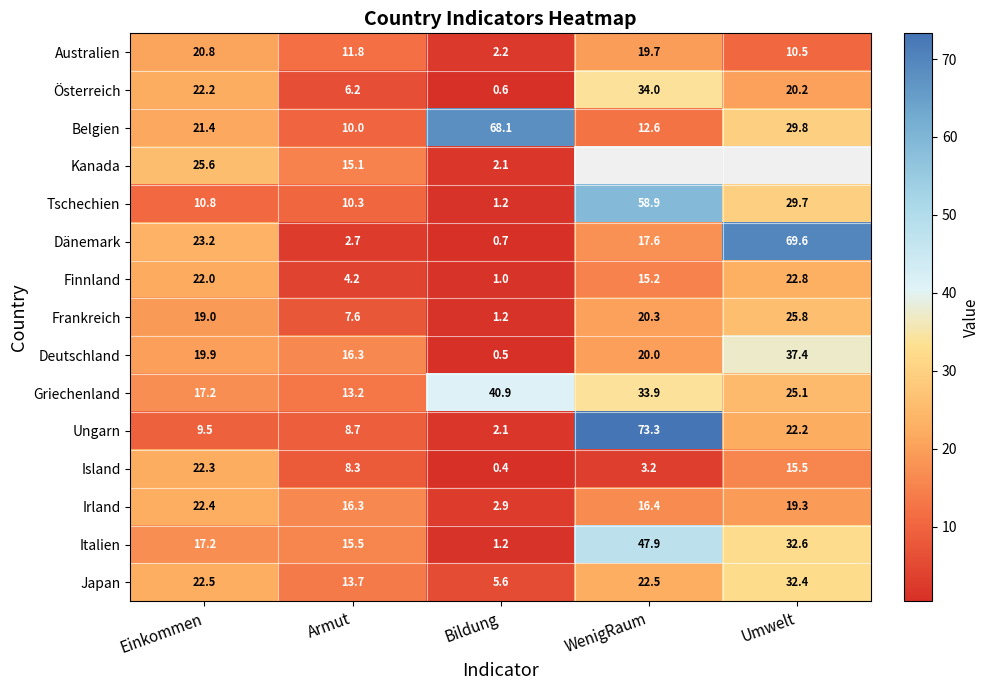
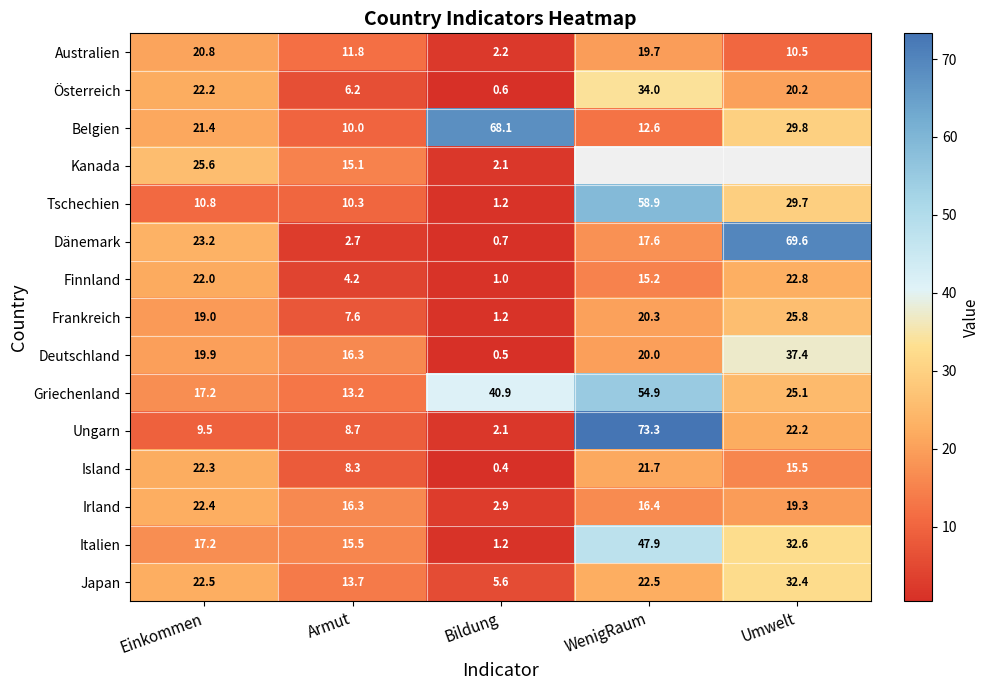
  {
    "Australien": {
      "Einkommen": 20.8,
      "Armut": 11.8,
      "Bildung": 2.2,
      "WenigRaum": 19.7,
      "Umwelt": 10.5
    },
    "Österreich": {
      "Einkommen": 22.2,
      "Armut": 6.2,
      "Bildung": 0.6,
      "WenigRaum": 34.0,
      "Umwelt": 20.2
    },
    "Belgien": {
      "Einkommen": 21.4,
      "Armut": 10.0,
      "Bildung": 68.1,
      "WenigRaum": 12.6,
      "Umwelt": 29.8
    },
    "Kanada": {
      "Einkommen": 25.6,
      "Armut": 15.1,
      "Bildung": 2.1
    },
    "Tschechien": {
      "Einkommen": 10.8,
      "Armut": 10.3,
      "Bildung": 1.2,
      "WenigRaum": 58.9,
      "Umwelt": 29.7
    },
    "Dänemark": {
      "Einkommen": 23.2,
      "Armut": 2.7,
      "Bildung": 0.7,
      "WenigRaum": 17.6,
      "Umwelt": 69.6
    },
    "Finnland": {
      "Einkommen": 22.0,
      "Armut": 4.2,
      "Bildung": 1.0,
      "WenigRaum": 15.2,
      "Umwelt": 22.8
    },
    "Frankreich": {
      "Einkommen": 19.0,
      "Armut": 7.6,
      "Bildung": 1.2,
      "WenigRaum": 20.3,
      "Umwelt": 25.8
    },
    "Deutschland": {
      "Einkommen": 19.9,
      "Armut": 16.3,
      "Bildung": 0.5,
      "WenigRaum": 20.0,
      "Umwelt": 37.4
    },
    "Griechenland": {
      "Einkommen": 17.2,
      "Armut": 13.2,
      "Bildung": 40.9,
-     "WenigRaum": 33.9,
+     "WenigRaum": 54.9,
      "Umwelt": 25.1
    },
    "Ungarn": {
      "Einkommen": 9.5,
      "Armut": 8.7,
      "Bildung": 2.1,
      "WenigRaum": 73.3,
      "Umwelt": 22.2
    },
    "Island": {
      "Einkommen": 22.3,
      "Armut": 8.3,
      "Bildung": 0.4,
-     "WenigRaum": 3.2,
+     "WenigRaum": 21.7,
      "Umwelt": 15.5
    },
    "Irland": {
      "Einkommen": 22.4,
      "Armut": 16.3,
      "Bildung": 2.9,
      "WenigRaum": 16.4,
      "Umwelt": 19.3
    },
    "Italien": {
      "Einkommen": 17.2,
      "Armut": 15.5,
      "Bildung": 1.2,
      "WenigRaum": 47.9,
      "Umwelt": 32.6
    },
    "Japan": {
      "Einkommen": 22.5,
      "Armut": 13.7,
      "Bildung": 5.6,
      "WenigRaum": 22.5,
      "Umwelt": 32.4
    }
  }
